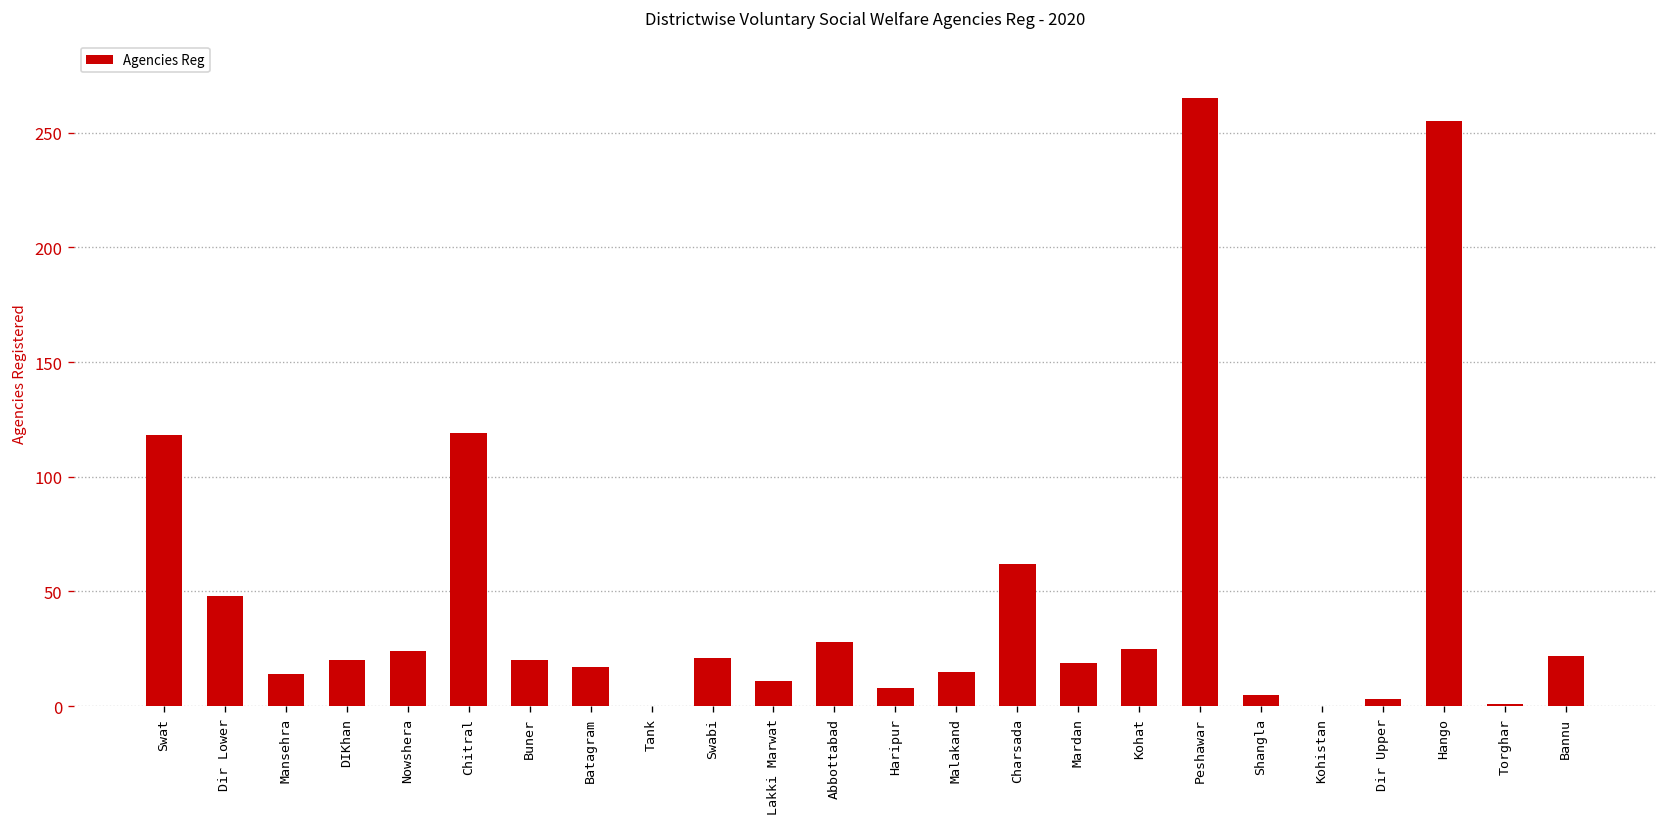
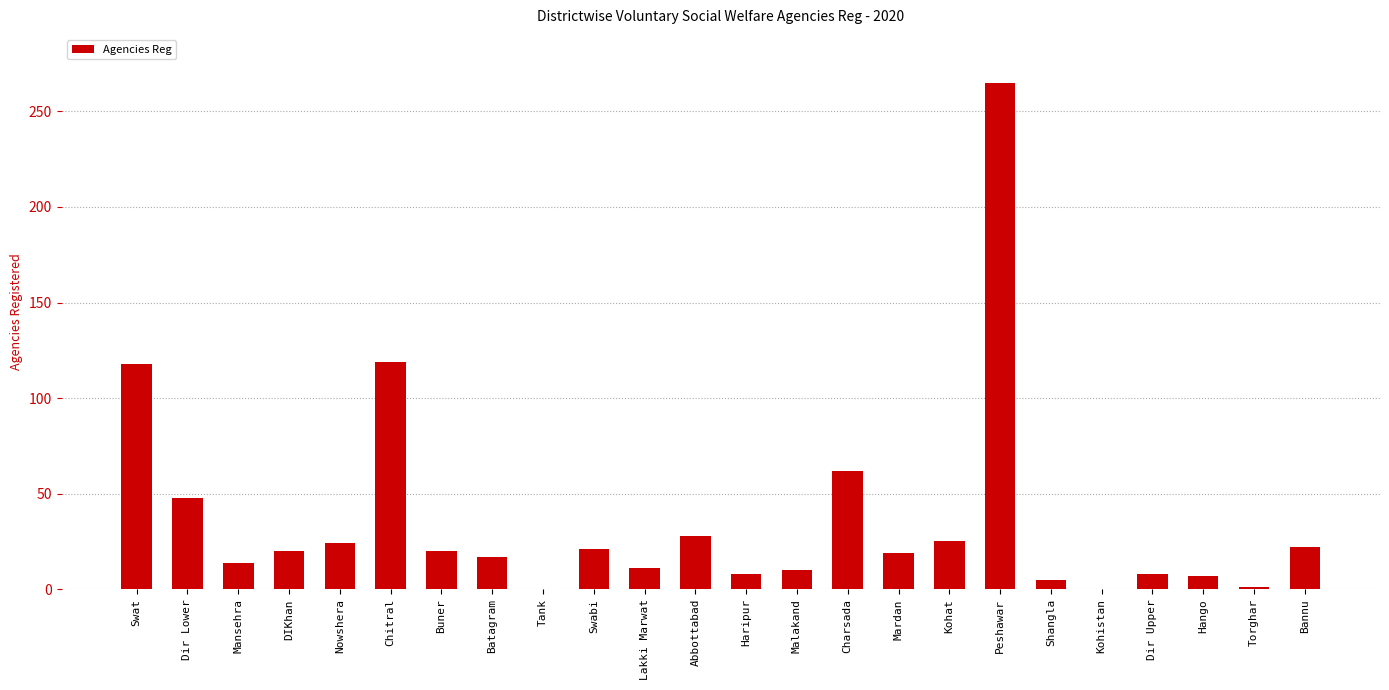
  {
    "Swat": 118,
    "Dir Lower": 48,
    "Mansehra": 14,
    "DIKhan": 20,
    "Nowshera": 24,
    "Chitral": 119,
    "Buner": 20,
    "Batagram": 17,
    "Tank": 0,
    "Swabi": 21,
    "Lakki Marwat": 11,
    "Abbottabad": 28,
    "Haripur": 8,
-   "Malakand": 15,
+   "Malakand": 10,
    "Charsada": 62,
    "Mardan": 19,
    "Kohat": 25,
    "Peshawar": 265,
    "Shangla": 5,
    "Kohistan": 0,
-   "Dir Upper": 3,
-   "Hango": 255,
+   "Dir Upper": 8,
+   "Hango": 7,
    "Bannu": 22
  }
